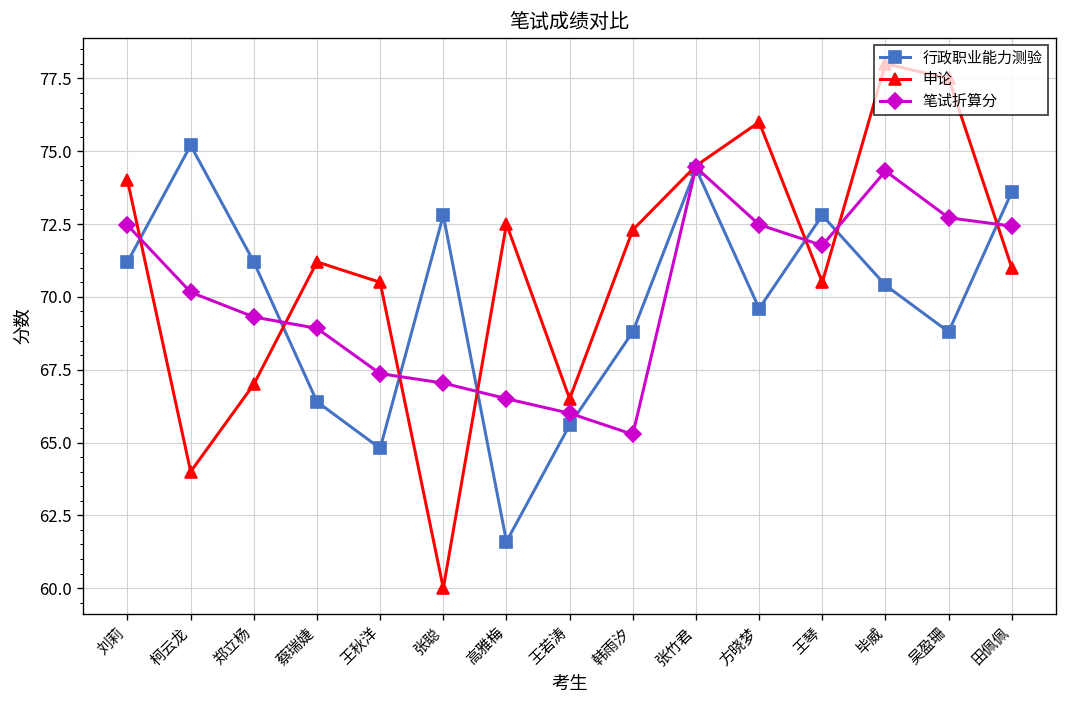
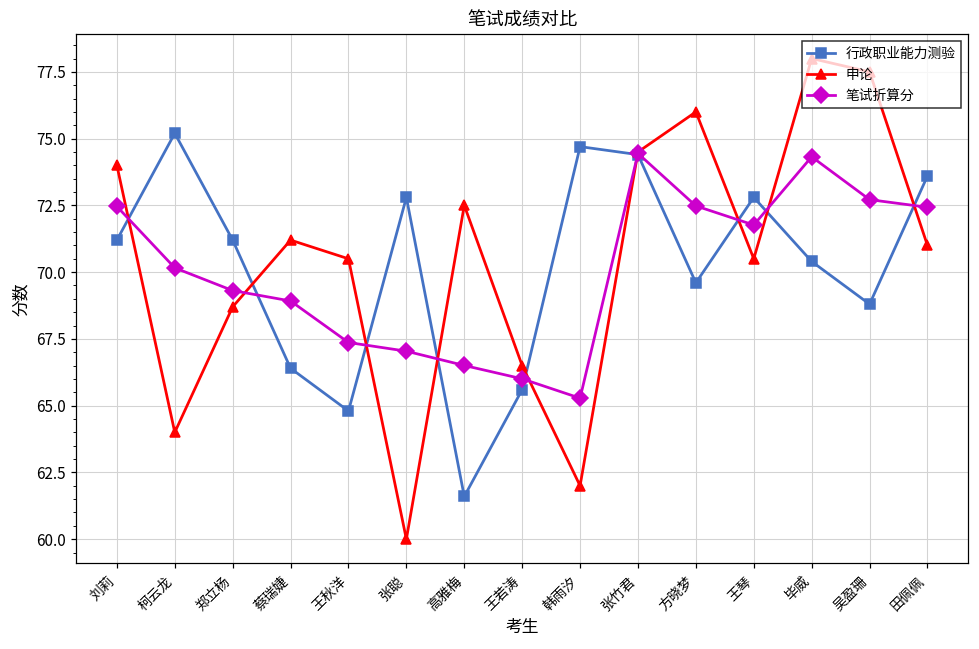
  {
    "行政职业能力测验": {
      "刘莉": 71.2,
      "柯云龙": 75.2,
      "郑立杨": 71.2,
      "蔡瑞婕": 66.4,
      "王秋洋": 64.8,
      "张聪": 72.8,
      "高雅梅": 61.6,
      "王若涛": 65.6,
-     "韩雨汐": 68.8,
+     "韩雨汐": 74.7,
      "方晓梦": 69.6,
      "王琴": 72.8,
      "毕威": 70.4,
      "吴盈珊": 68.8,
      "田佩佩": 73.6
    },
    "申论": {
      "刘莉": 74.0,
      "柯云龙": 64.0,
-     "郑立杨": 67.0,
+     "郑立杨": 68.7,
      "蔡瑞婕": 71.2,
      "王秋洋": 70.5,
      "张聪": 60.0,
      "高雅梅": 72.5,
      "王若涛": 66.5,
-     "韩雨汐": 72.3,
+     "韩雨汐": 62.0,
      "方晓梦": 76.0,
      "王琴": 70.5,
      "田佩佩": 71.0
    },
    "笔试折算分": {
      "刘莉": 72.5,
      "柯云龙": 70.2,
      "郑立杨": 69.3,
      "蔡瑞婕": 68.9,
      "王秋洋": 67.4,
      "张聪": 67.0,
      "高雅梅": 66.5,
      "王若涛": 66.0,
      "韩雨汐": 65.3,
      "方晓梦": 72.5,
      "王琴": 71.8,
      "毕威": 74.3,
      "吴盈珊": 72.7,
      "田佩佩": 72.4
    }
  }
